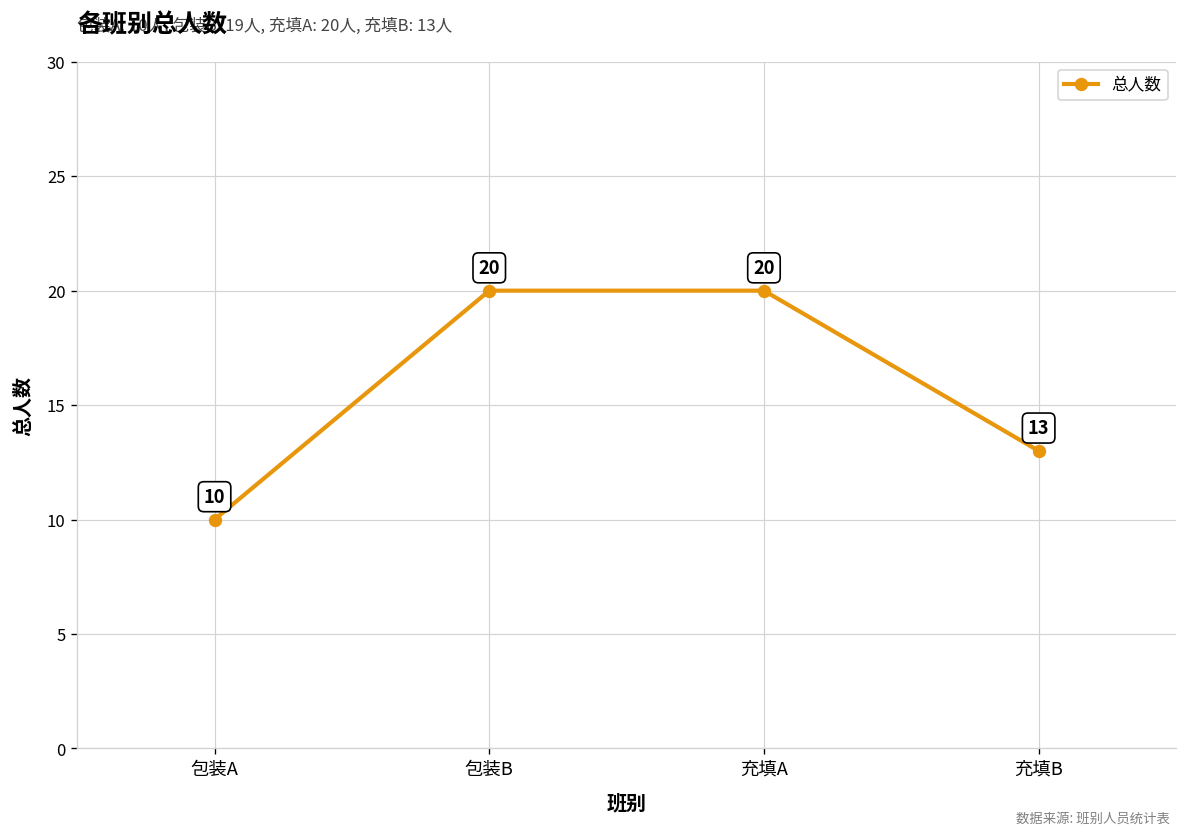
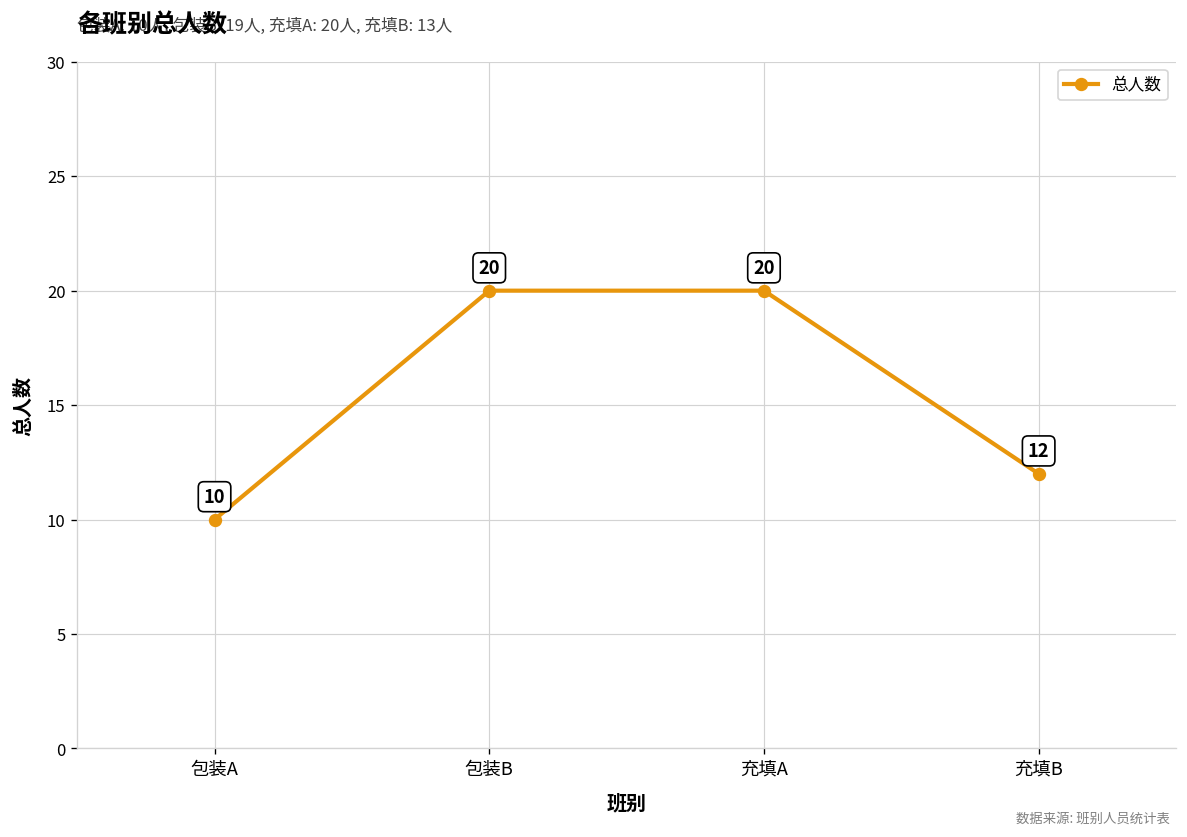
  {
-   "充填B": 13
+   "充填B": 12
  }
